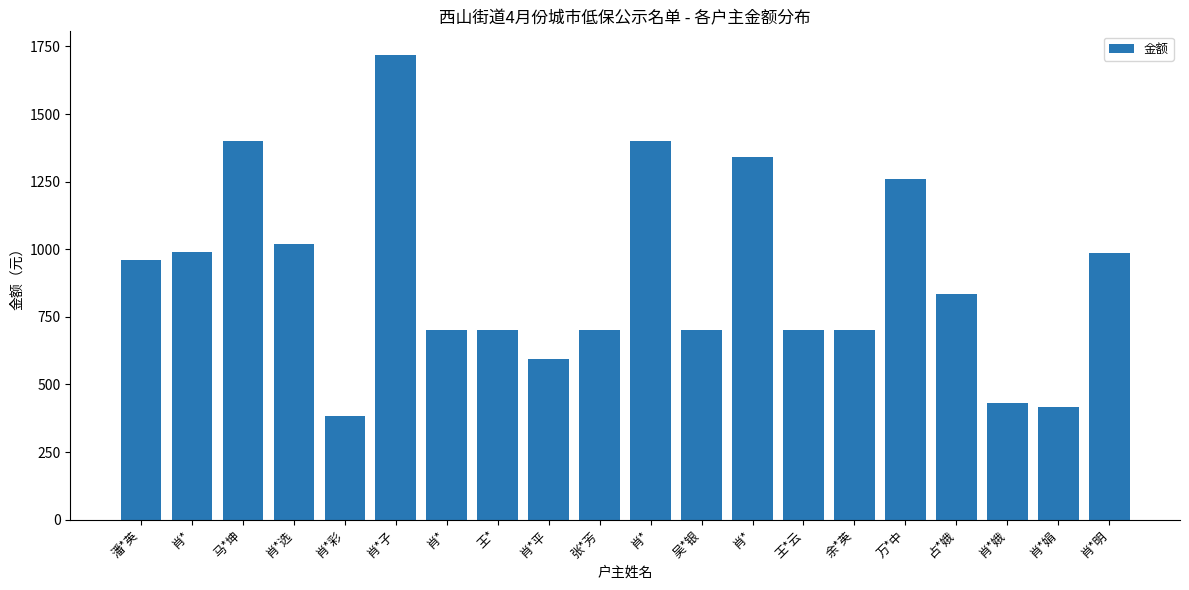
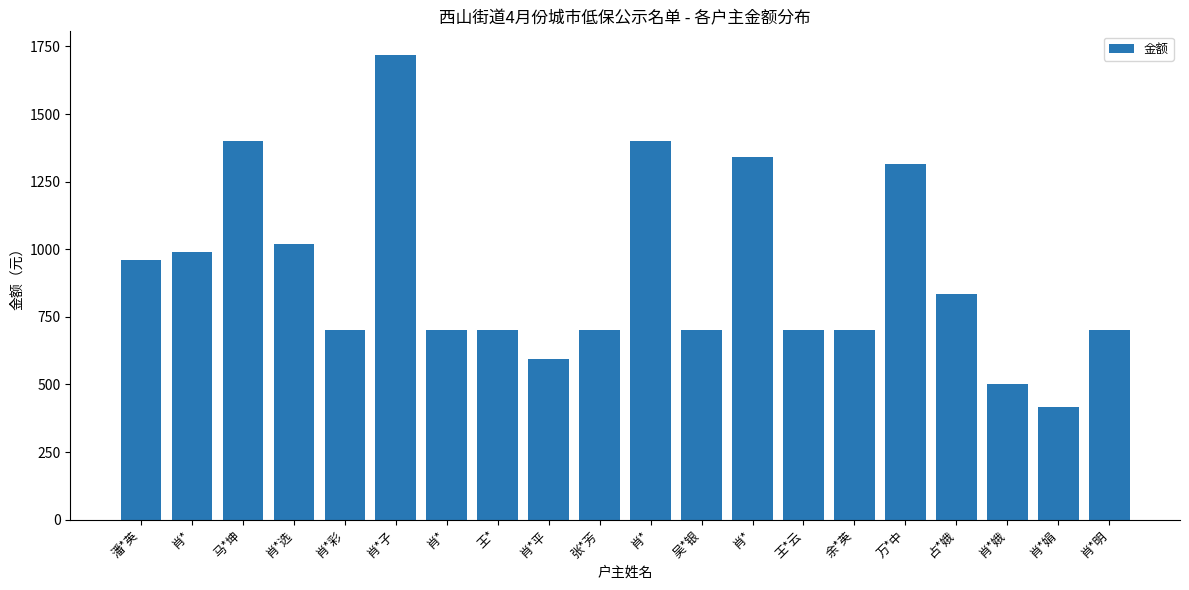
  {
    "潘*英": 960,
    "马*坤": 1400,
    "肖*选": 1020,
-   "肖*彩": 380,
+   "肖*彩": 700,
    "肖*子": 1720,
    "王*": 700,
    "肖*平": 600,
    "张*芳": 700,
    "吴*银": 700,
    "王*云": 700,
    "余*英": 700,
-   "万*中": 1260,
+   "万*中": 1310,
    "占*娥": 840,
-   "肖*娥": 430,
+   "肖*娥": 500,
    "肖*娟": 420,
-   "肖*明": 990
+   "肖*明": 700
  }
